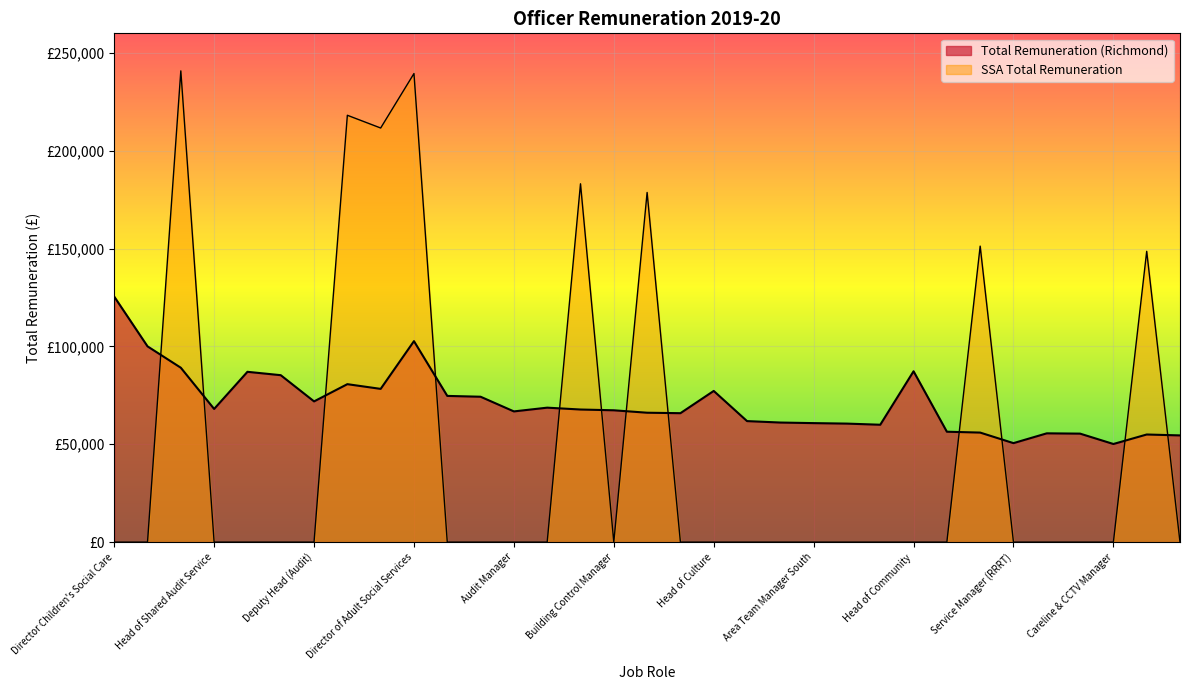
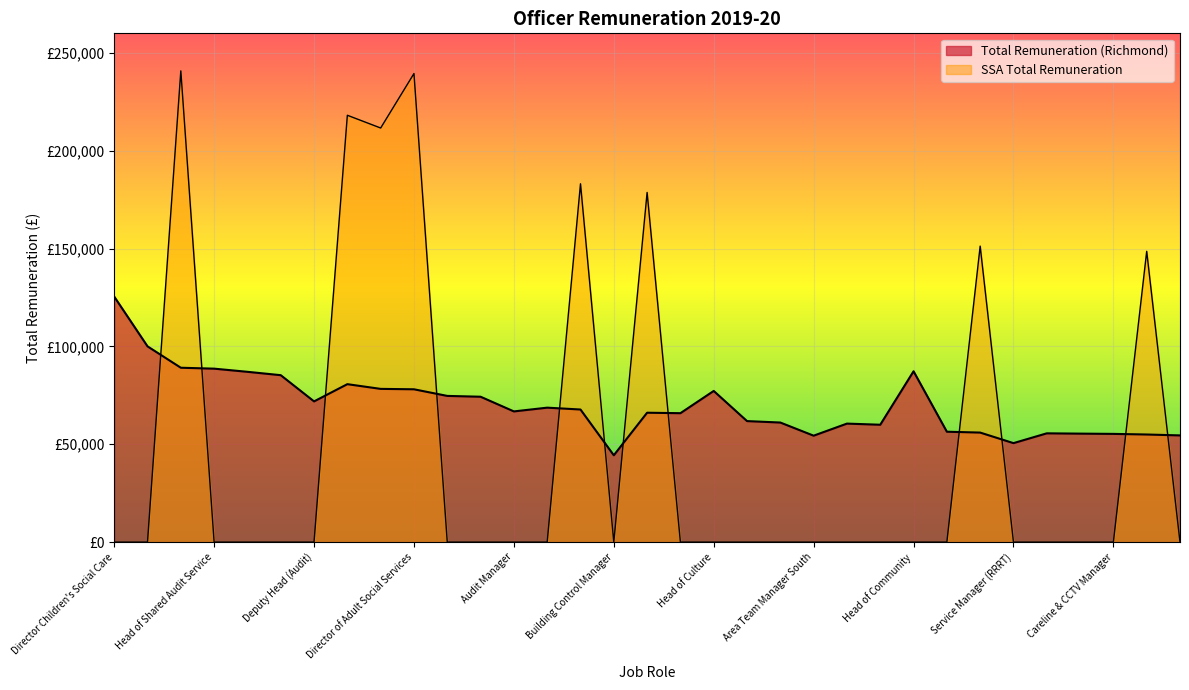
  {
    "Total Remuneration (Richmond)": {
      "Director Children's Social Care": "£125,000",
-     "Head of Shared Audit Service": "£68,000",
+     "Head of Shared Audit Service": "£89,000",
      "Deputy Head (Audit)": "£72,000",
-     "Director of Adult Social Services": "£103,000",
+     "Director of Adult Social Services": "£78,000",
      "Audit Manager": "£67,000",
-     "Building Control Manager": "£67,000",
+     "Building Control Manager": "£44,000",
      "Head of Culture": "£77,000",
-     "Area Team Manager South": "£61,000",
+     "Area Team Manager South": "£54,000",
      "Head of Community": "£87,000",
      "Service Manager (RRRT)": "£51,000",
-     "Careline & CCTV Manager": "£50,000"
+     "Careline & CCTV Manager": "£55,000"
    },
    "SSA Total Remuneration": {
      "Director Children's Social Care": "£0",
      "Head of Shared Audit Service": "£0",
      "Deputy Head (Audit)": "£0",
      "Director of Adult Social Services": "£239,000",
      "Audit Manager": "£0",
      "Building Control Manager": "£0",
      "Head of Culture": "£0",
      "Area Team Manager South": "£0",
      "Head of Community": "£0",
      "Service Manager (RRRT)": "£0",
      "Careline & CCTV Manager": "£0"
    }
  }
